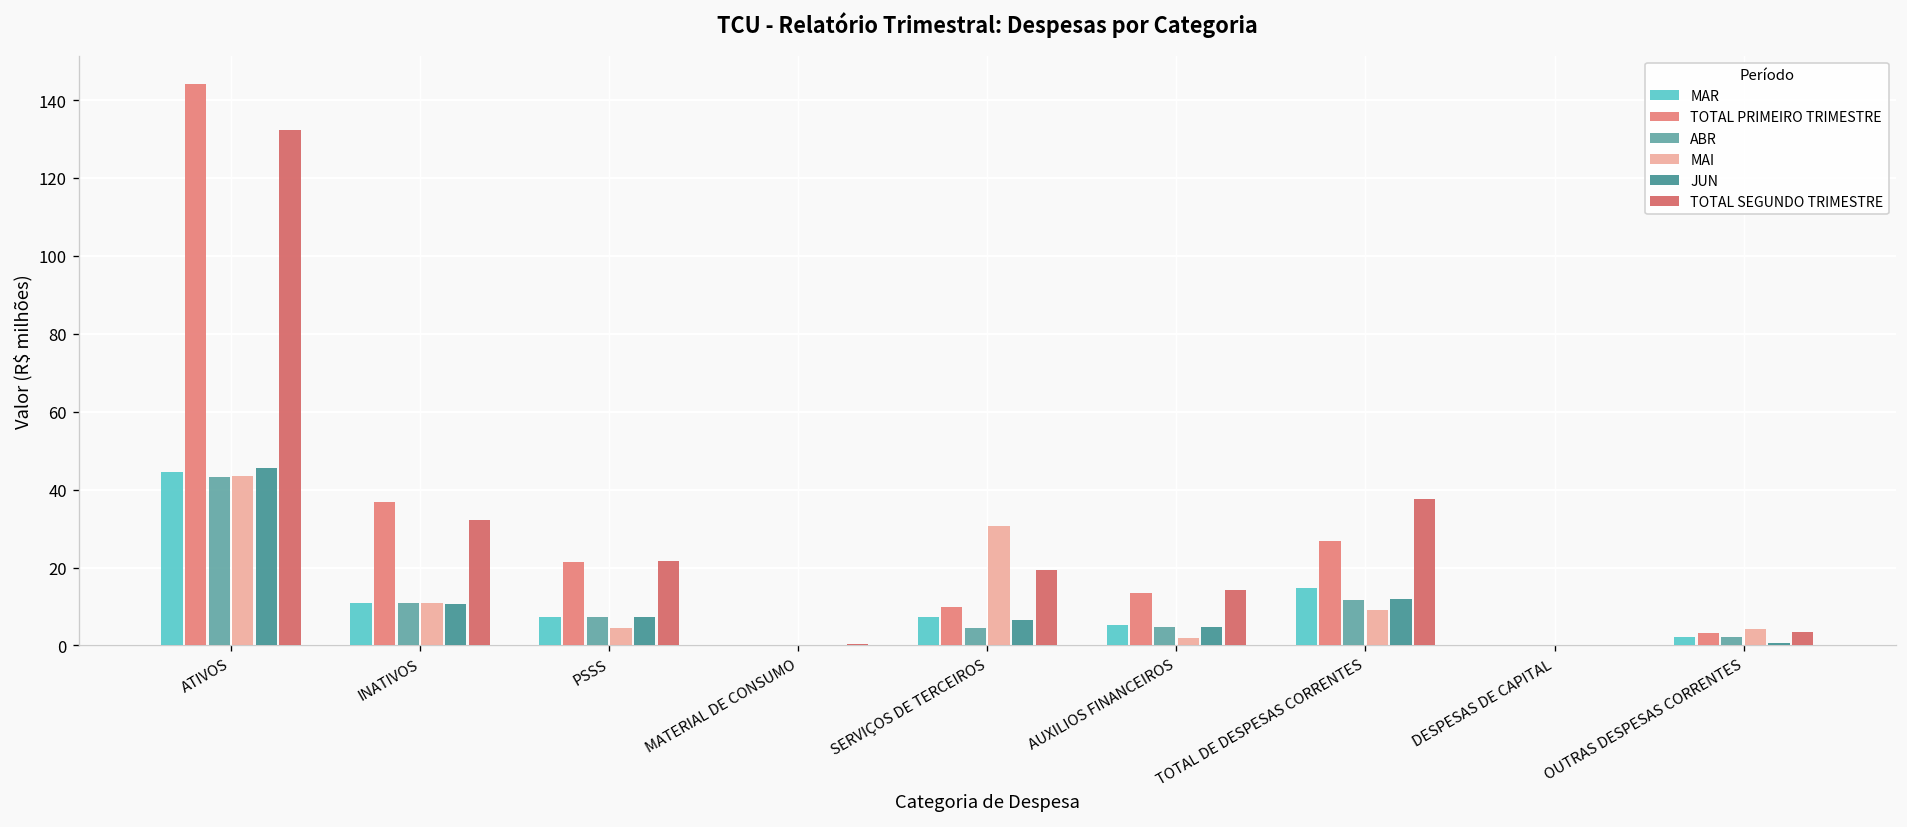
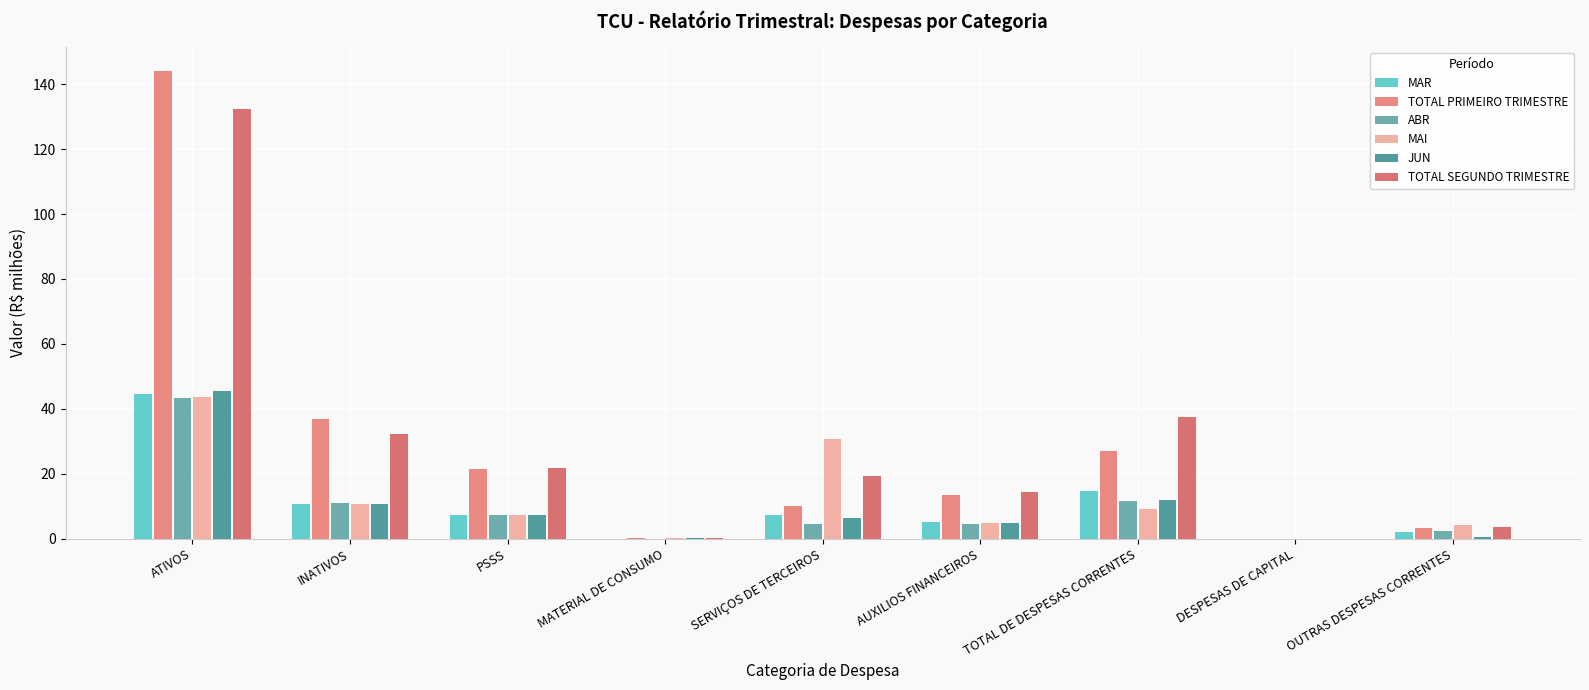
  {
    "MAI": {
      "ATIVOS": 44,
      "INATIVOS": 11,
-     "PSSS": 5,
+     "PSSS": 7,
      "SERVIÇOS DE TERCEIROS": 31,
-     "AUXILIOS FINANCEIROS": 2,
+     "AUXILIOS FINANCEIROS": 5,
      "TOTAL DE DESPESAS CORRENTES": 9,
      "DESPESAS DE CAPITAL": 0,
      "OUTRAS DESPESAS CORRENTES": 4
    }
  }
